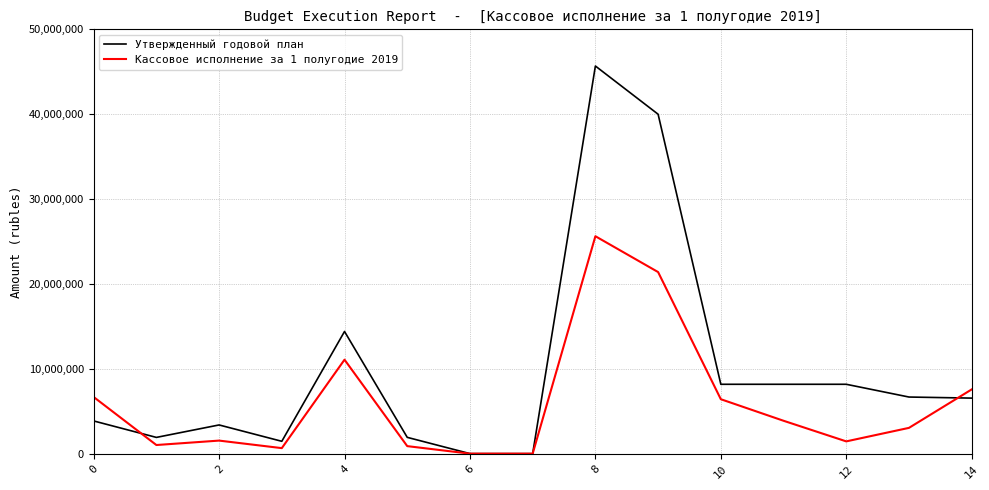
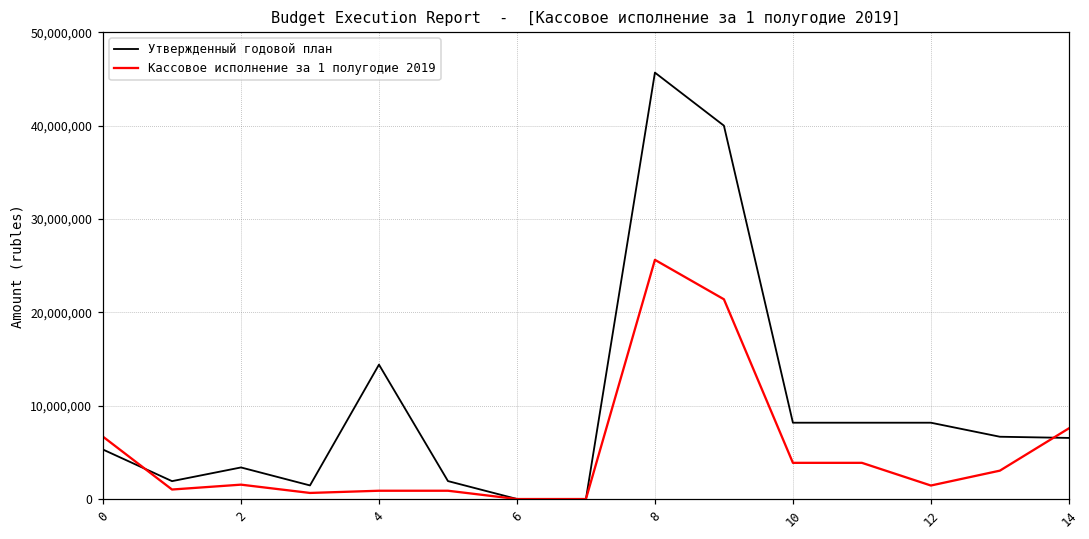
  {
    "Утвержденный годовой план": {
-     "0": "4,000,000",
+     "0": "5,000,000",
      "2": "3,000,000",
      "4": "14,000,000",
      "8": "46,000,000",
      "10": "8,000,000",
      "12": "8,000,000",
      "14": "7,000,000"
    },
    "Кассовое исполнение за 1 полугодие 2019": {
      "0": "7,000,000",
      "2": "2,000,000",
-     "4": "11,000,000",
+     "4": "1,000,000",
      "8": "26,000,000",
-     "10": "6,000,000",
+     "10": "4,000,000",
      "12": "1,000,000",
      "14": "8,000,000"
    }
  }
